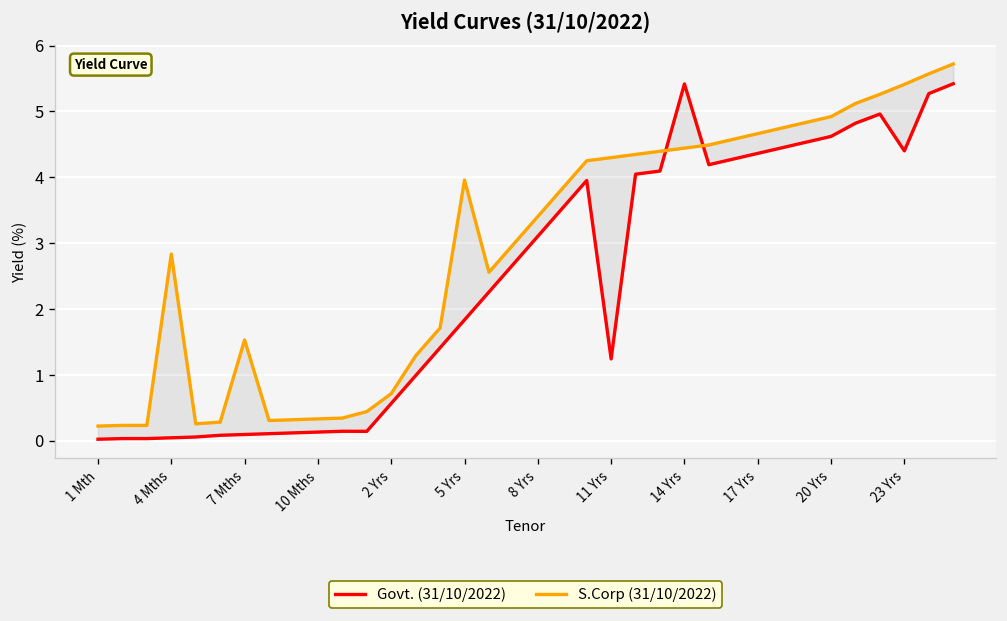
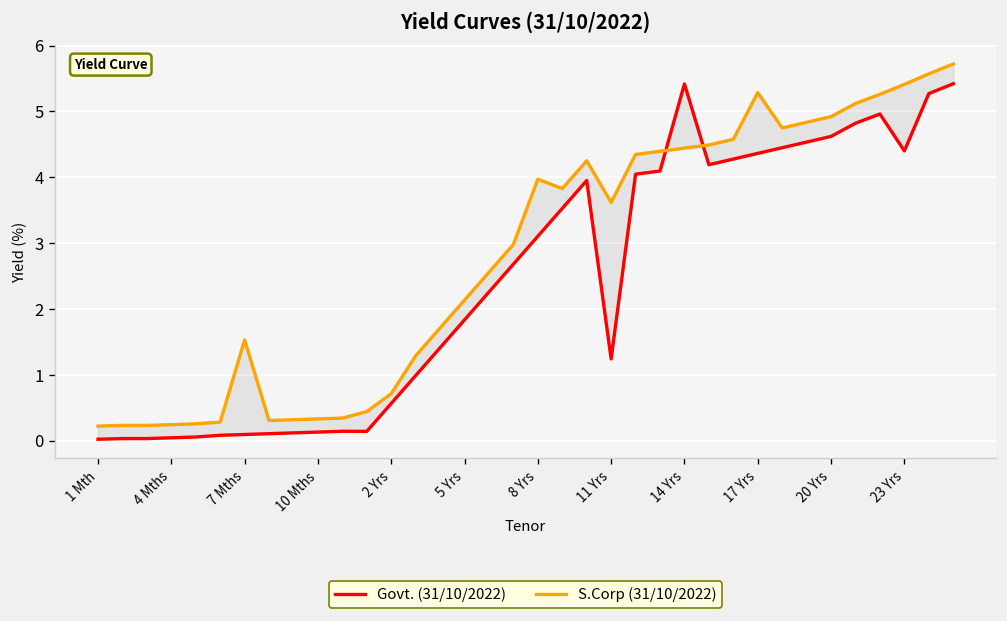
  {
    "Govt. (31/10/2022)": {
      "1 Mth": 0.0,
      "4 Mths": 0.0,
      "7 Mths": 0.1,
      "10 Mths": 0.1,
      "2 Yrs": 0.6,
      "5 Yrs": 1.8,
      "8 Yrs": 3.1,
      "11 Yrs": 1.2,
      "17 Yrs": 4.4,
      "20 Yrs": 4.6,
      "23 Yrs": 4.4
    },
    "S.Corp (31/10/2022)": {
-     "4 Mths": 2.8,
-     "5 Yrs": 4.0,
-     "8 Yrs": 3.4,
-     "11 Yrs": 4.3,
+     "4 Mths": 0.2,
+     "5 Yrs": 2.1,
+     "8 Yrs": 4.0,
+     "11 Yrs": 3.6,
      "14 Yrs": 4.4,
-     "17 Yrs": 4.7
+     "17 Yrs": 5.3
    }
  }
